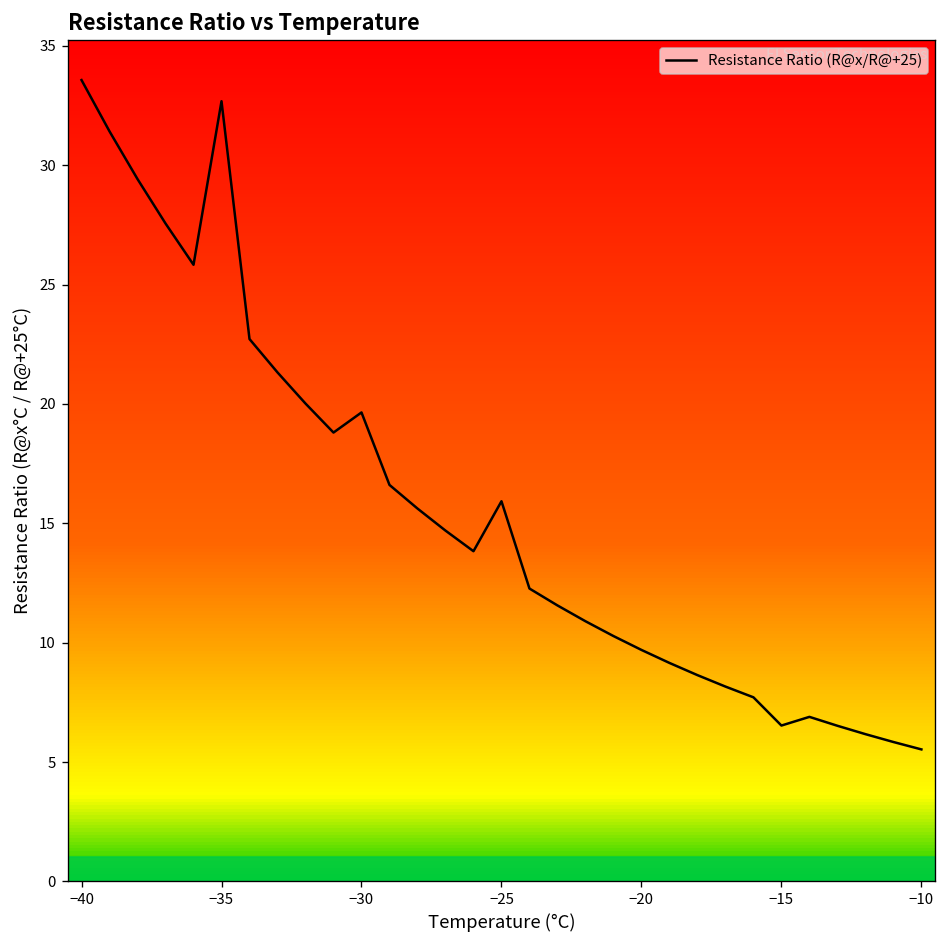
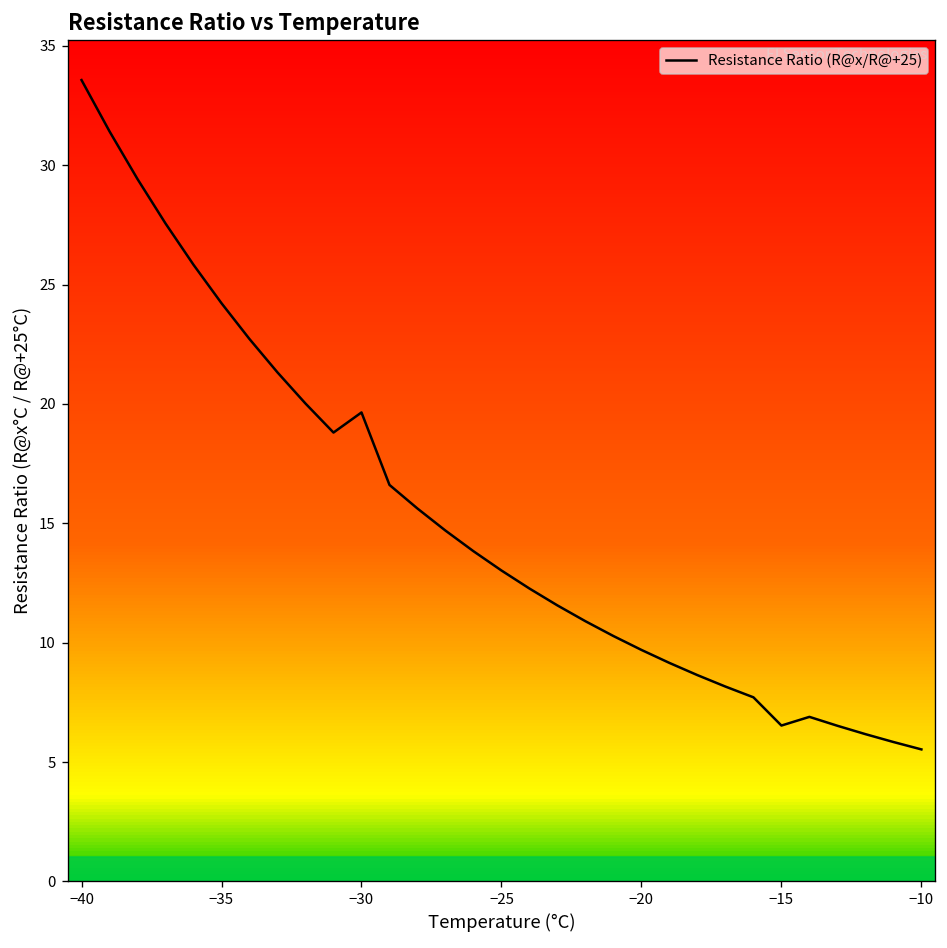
  {
    "−40": 33.6,
-   "−35": 32.7,
+   "−35": 24.2,
    "−30": 19.6,
-   "−25": 15.9,
+   "−25": 13.0,
    "−20": 9.7,
    "−15": 6.5,
    "−10": 5.5
  }
